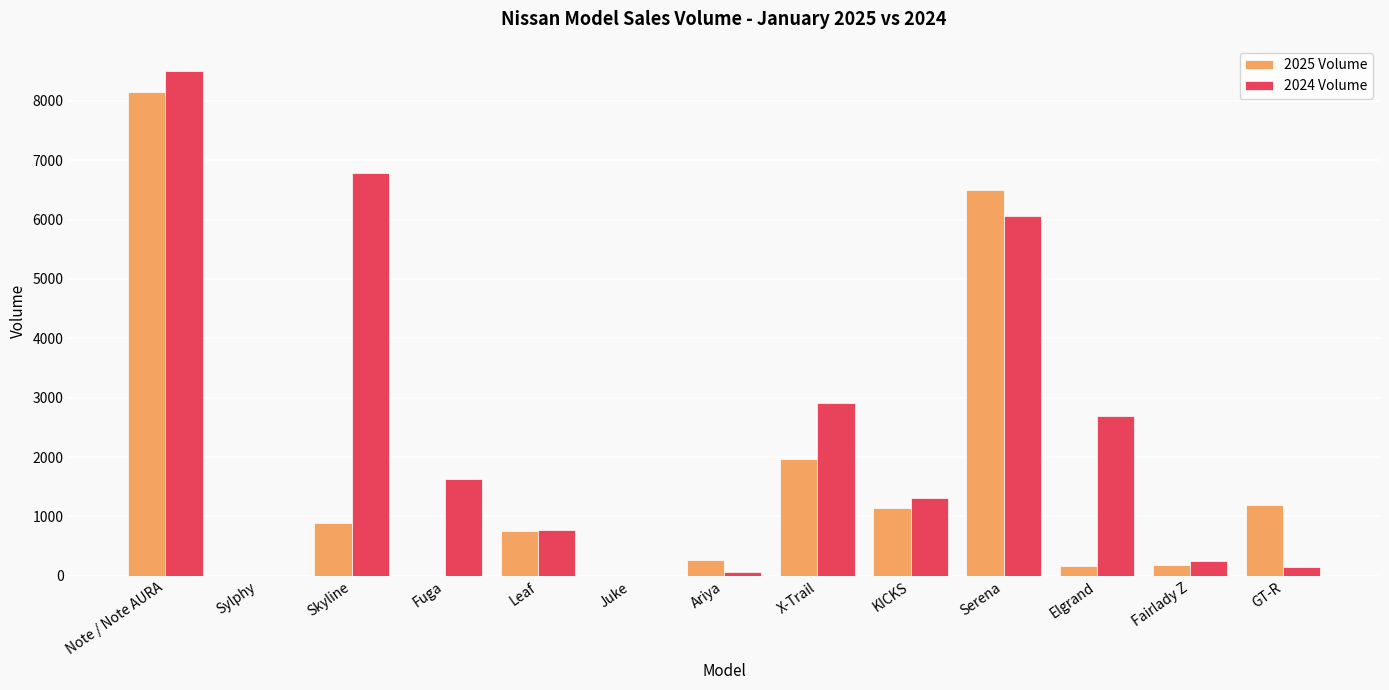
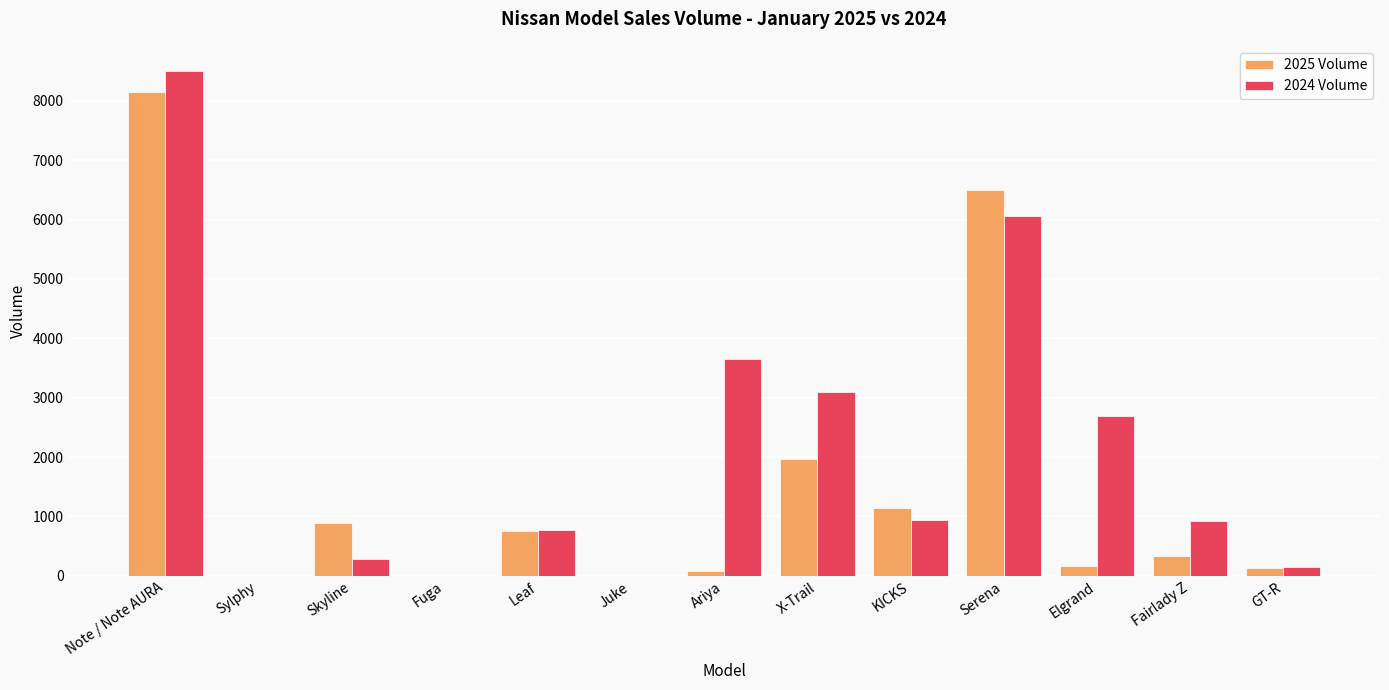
  {
    "2025 Volume": {
      "Note / Note AURA": 8200,
      "Sylphy": 0,
      "Skyline": 900,
      "Fuga": 0,
      "Leaf": 800,
      "Juke": 0,
-     "Ariya": 300,
+     "Ariya": 100,
      "X-Trail": 2000,
      "KICKS": 1100,
      "Serena": 6500,
      "Elgrand": 200,
-     "Fairlady Z": 200,
-     "GT-R": 1200
+     "Fairlady Z": 300,
+     "GT-R": 100
    },
    "2024 Volume": {
      "Note / Note AURA": 8500,
      "Sylphy": 0,
-     "Skyline": 6800,
-     "Fuga": 1600,
+     "Skyline": 300,
+     "Fuga": 0,
      "Leaf": 800,
      "Juke": 0,
-     "Ariya": 100,
-     "X-Trail": 2900,
-     "KICKS": 1300,
+     "Ariya": 3600,
+     "X-Trail": 3100,
+     "KICKS": 900,
      "Serena": 6100,
      "Elgrand": 2700,
-     "Fairlady Z": 300,
+     "Fairlady Z": 900,
      "GT-R": 200
    }
  }
